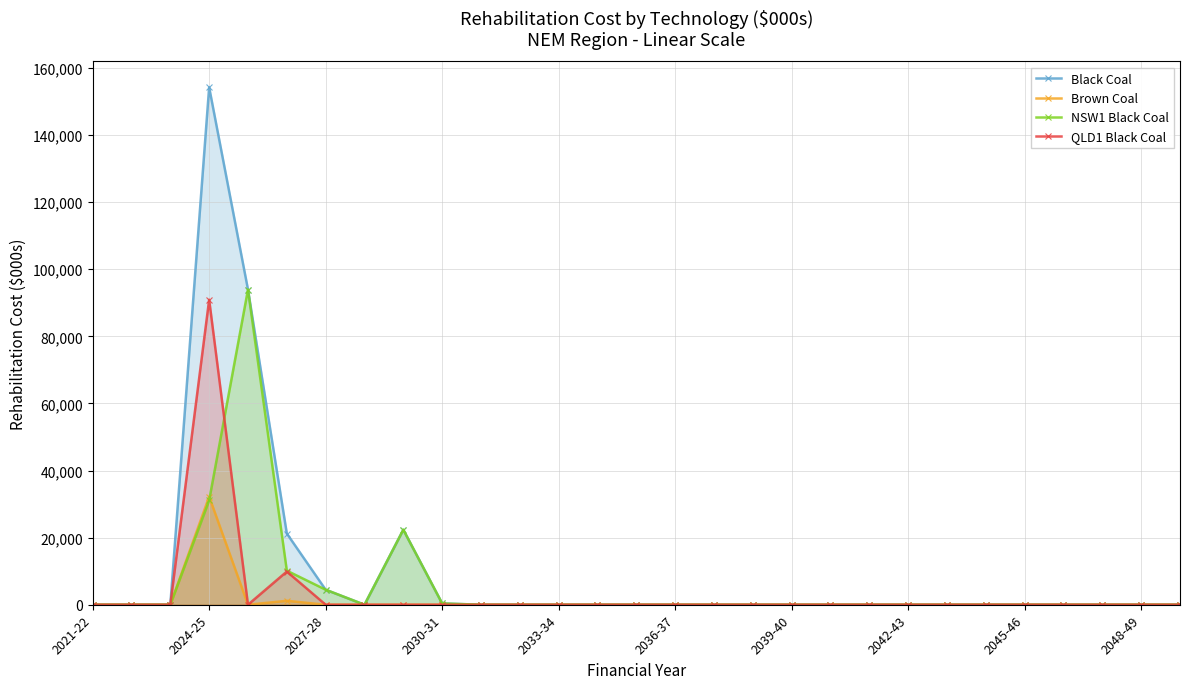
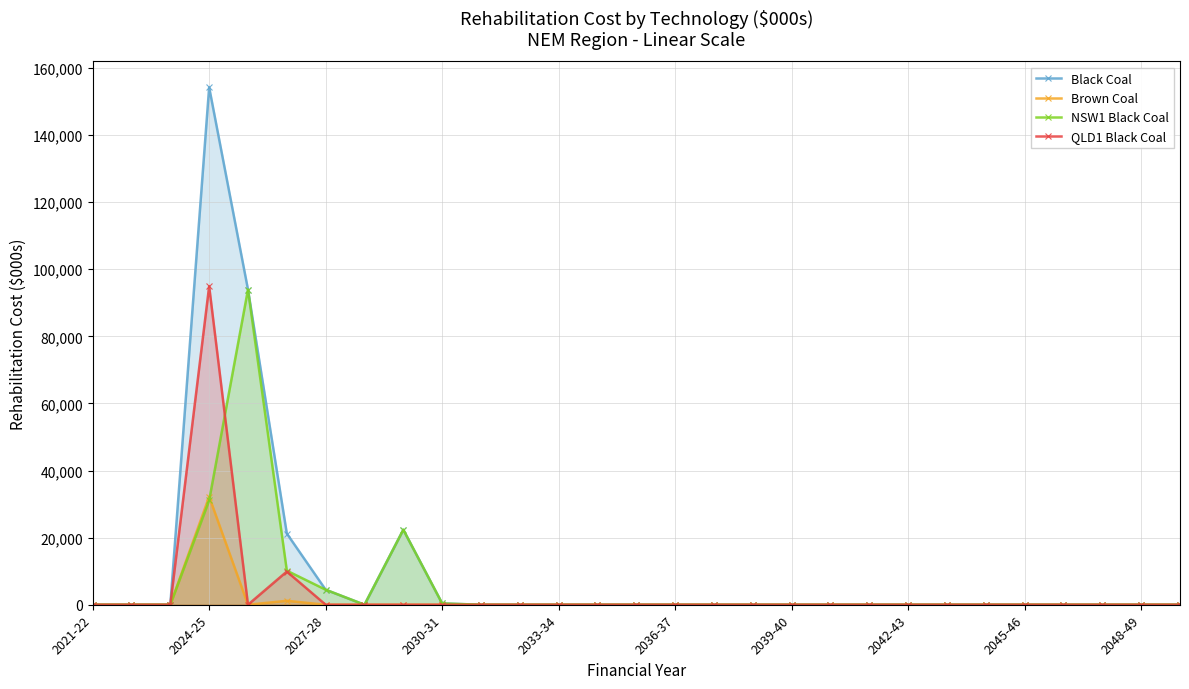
  {
    "Black Coal": {
      "2024-25": "154,000"
    },
    "Brown Coal": {
      "2024-25": "32,000"
    },
    "NSW1 Black Coal": {
      "2024-25": "31,000"
    },
    "QLD1 Black Coal": {
-     "2024-25": "91,000"
+     "2024-25": "95,000"
    }
  }
